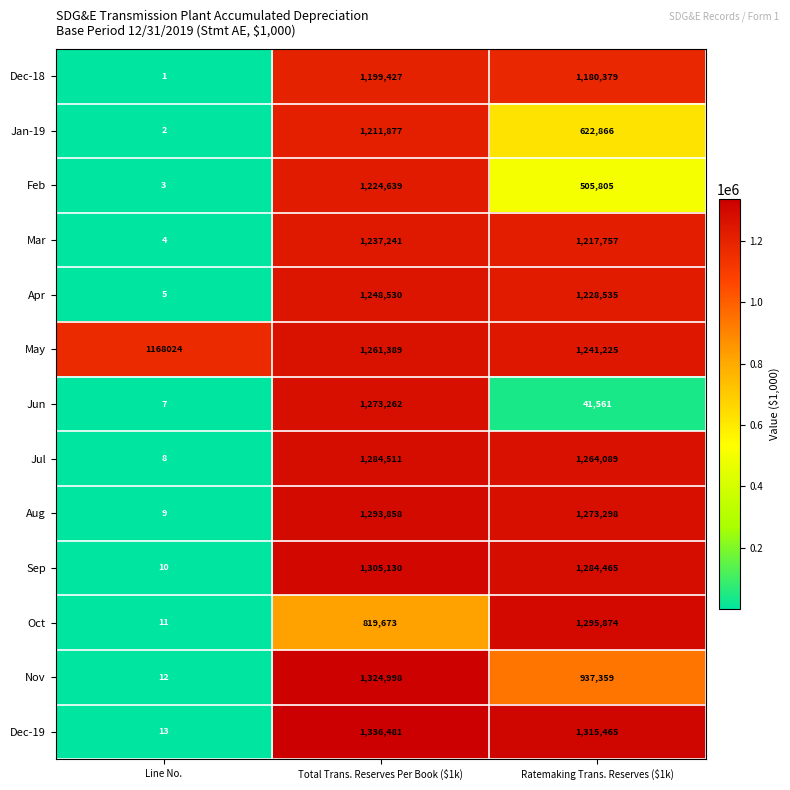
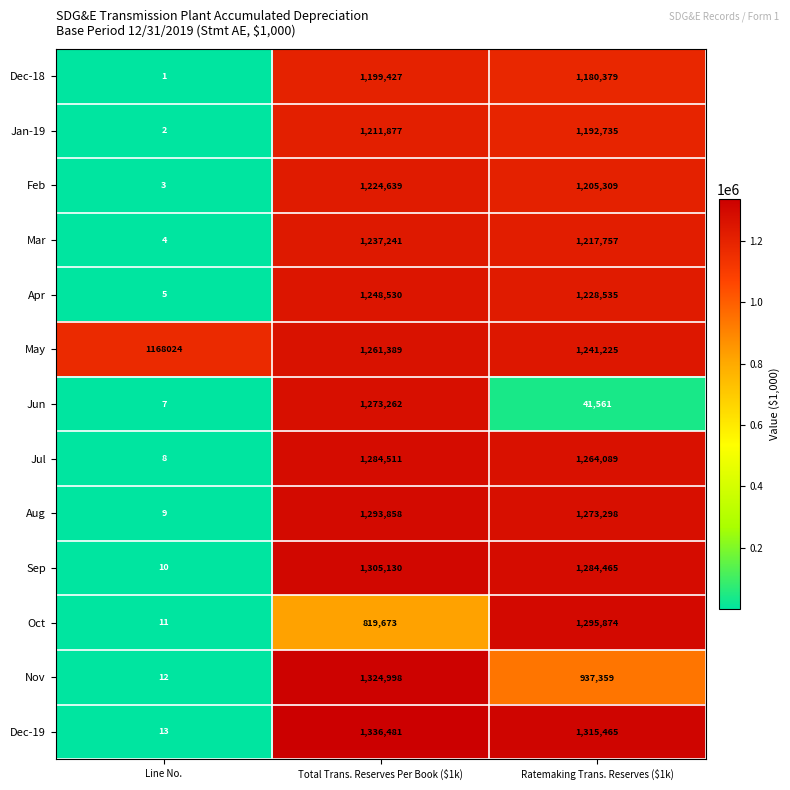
  {
    "Dec-18": {
      "Line No.": "1",
      "Total Trans. Reserves Per Book ($1k)": "1,199,427",
      "Ratemaking Trans. Reserves ($1k)": "1,180,379"
    },
    "Jan-19": {
      "Line No.": "2",
      "Total Trans. Reserves Per Book ($1k)": "1,211,877",
-     "Ratemaking Trans. Reserves ($1k)": "622,866"
+     "Ratemaking Trans. Reserves ($1k)": "1,192,735"
    },
    "Feb": {
      "Line No.": "3",
      "Total Trans. Reserves Per Book ($1k)": "1,224,639",
-     "Ratemaking Trans. Reserves ($1k)": "505,805"
+     "Ratemaking Trans. Reserves ($1k)": "1,205,309"
    },
    "Mar": {
      "Line No.": "4",
      "Total Trans. Reserves Per Book ($1k)": "1,237,241",
      "Ratemaking Trans. Reserves ($1k)": "1,217,757"
    },
    "Apr": {
      "Line No.": "5",
      "Total Trans. Reserves Per Book ($1k)": "1,248,530",
      "Ratemaking Trans. Reserves ($1k)": "1,228,535"
    },
    "May": {
      "Line No.": "1168024",
      "Total Trans. Reserves Per Book ($1k)": "1,261,389",
      "Ratemaking Trans. Reserves ($1k)": "1,241,225"
    },
    "Jun": {
      "Line No.": "7",
      "Total Trans. Reserves Per Book ($1k)": "1,273,262",
      "Ratemaking Trans. Reserves ($1k)": "41,561"
    },
    "Jul": {
      "Line No.": "8",
      "Total Trans. Reserves Per Book ($1k)": "1,284,511",
      "Ratemaking Trans. Reserves ($1k)": "1,264,089"
    },
    "Aug": {
      "Line No.": "9",
      "Total Trans. Reserves Per Book ($1k)": "1,293,858",
      "Ratemaking Trans. Reserves ($1k)": "1,273,298"
    },
    "Sep": {
      "Line No.": "10",
      "Total Trans. Reserves Per Book ($1k)": "1,305,130",
      "Ratemaking Trans. Reserves ($1k)": "1,284,465"
    },
    "Oct": {
      "Line No.": "11",
      "Total Trans. Reserves Per Book ($1k)": "819,673",
      "Ratemaking Trans. Reserves ($1k)": "1,295,874"
    },
    "Nov": {
      "Line No.": "12",
      "Total Trans. Reserves Per Book ($1k)": "1,324,998",
      "Ratemaking Trans. Reserves ($1k)": "937,359"
    },
    "Dec-19": {
      "Line No.": "13",
      "Total Trans. Reserves Per Book ($1k)": "1,336,481",
      "Ratemaking Trans. Reserves ($1k)": "1,315,465"
    }
  }
